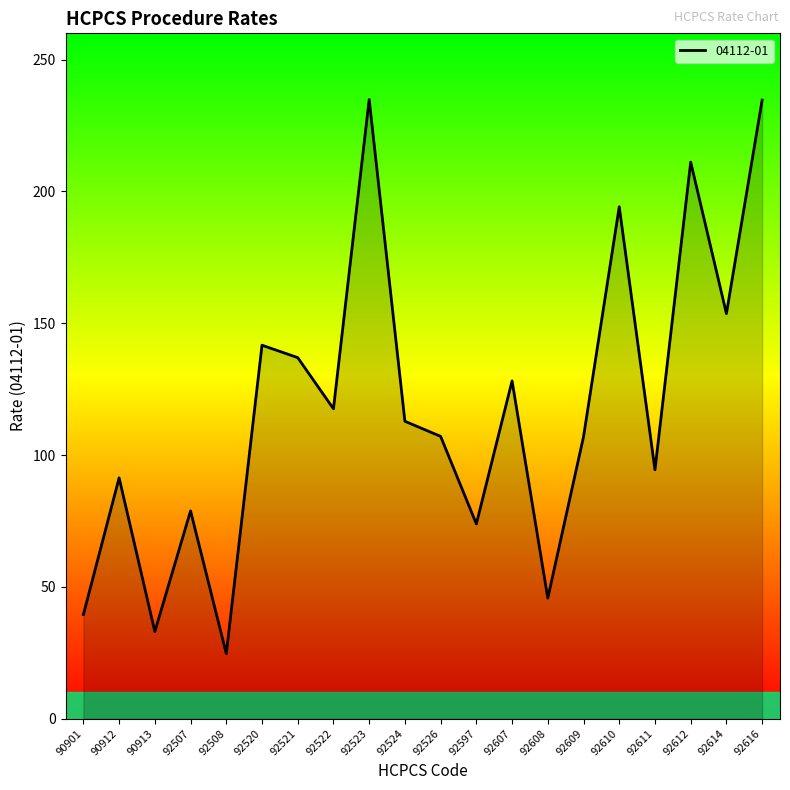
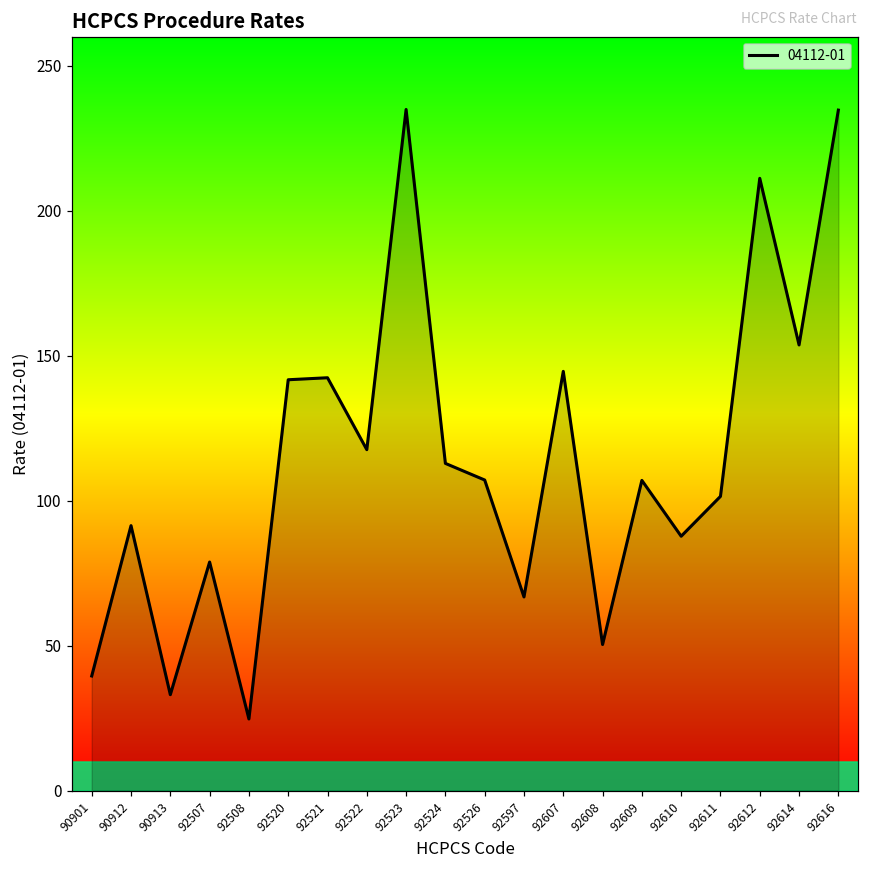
  {
    "90901": 40,
    "90912": 91,
    "90913": 33,
    "92507": 79,
    "92508": 25,
    "92520": 142,
-   "92521": 137,
+   "92521": 142,
    "92522": 118,
    "92523": 235,
    "92524": 113,
    "92526": 107,
-   "92597": 74,
-   "92607": 128,
-   "92608": 46,
+   "92597": 67,
+   "92607": 145,
+   "92608": 50,
    "92609": 107,
-   "92610": 194,
-   "92611": 94,
+   "92610": 88,
+   "92611": 101,
    "92612": 211,
    "92614": 154,
    "92616": 235
  }
